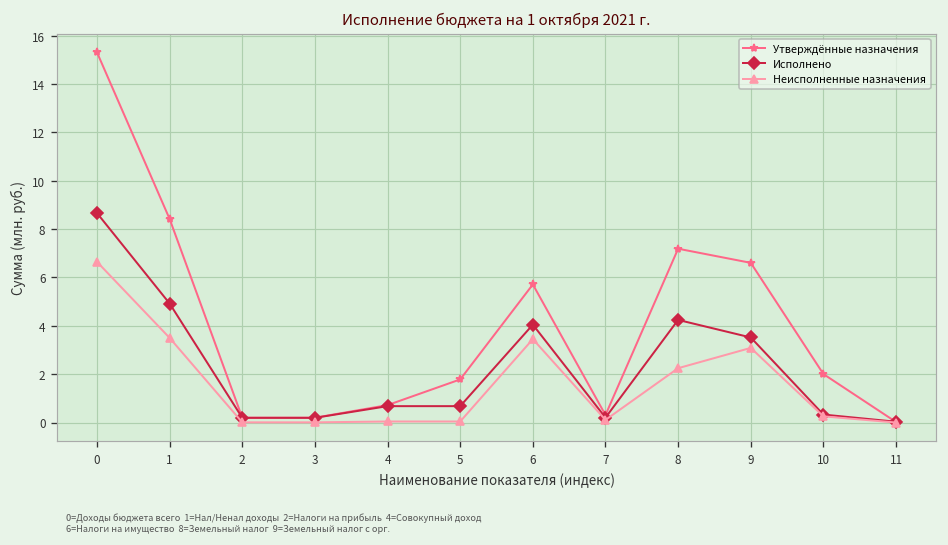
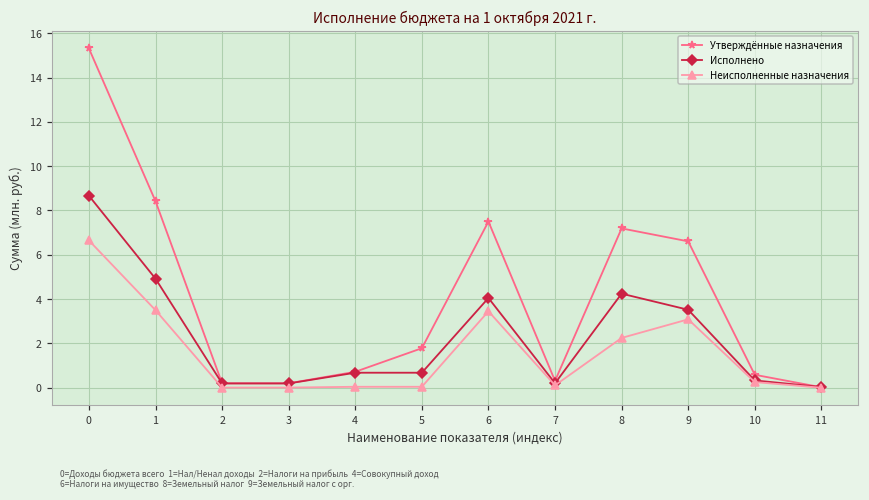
  {
    "Утверждённые назначения": {
      "0": 15.3,
      "1": 8.4,
      "5": 1.8,
-     "6": 5.7,
+     "6": 7.5,
      "8": 7.2,
      "9": 6.6,
-     "10": 2.0
+     "10": 0.6
    },
    "Исполнено": {
      "0": 8.7,
      "1": 4.9,
      "5": 0.7,
      "6": 4.0,
      "8": 4.2,
      "9": 3.5
    },
    "Неисполненные назначения": {
      "0": 6.6,
      "1": 3.5,
      "2": 0.0,
      "3": 0.0,
      "4": 0.0,
      "5": 0.0,
      "6": 3.5,
      "8": 2.2,
      "9": 3.1
    }
  }
